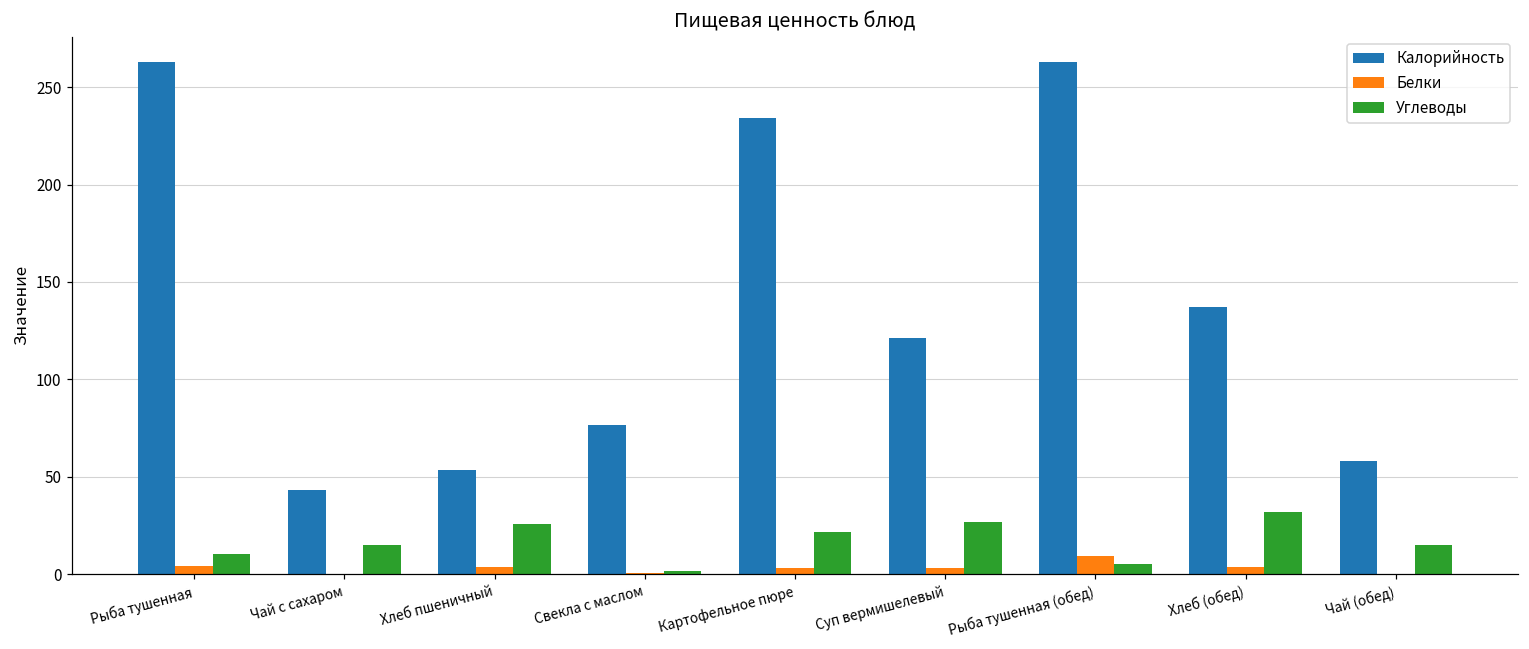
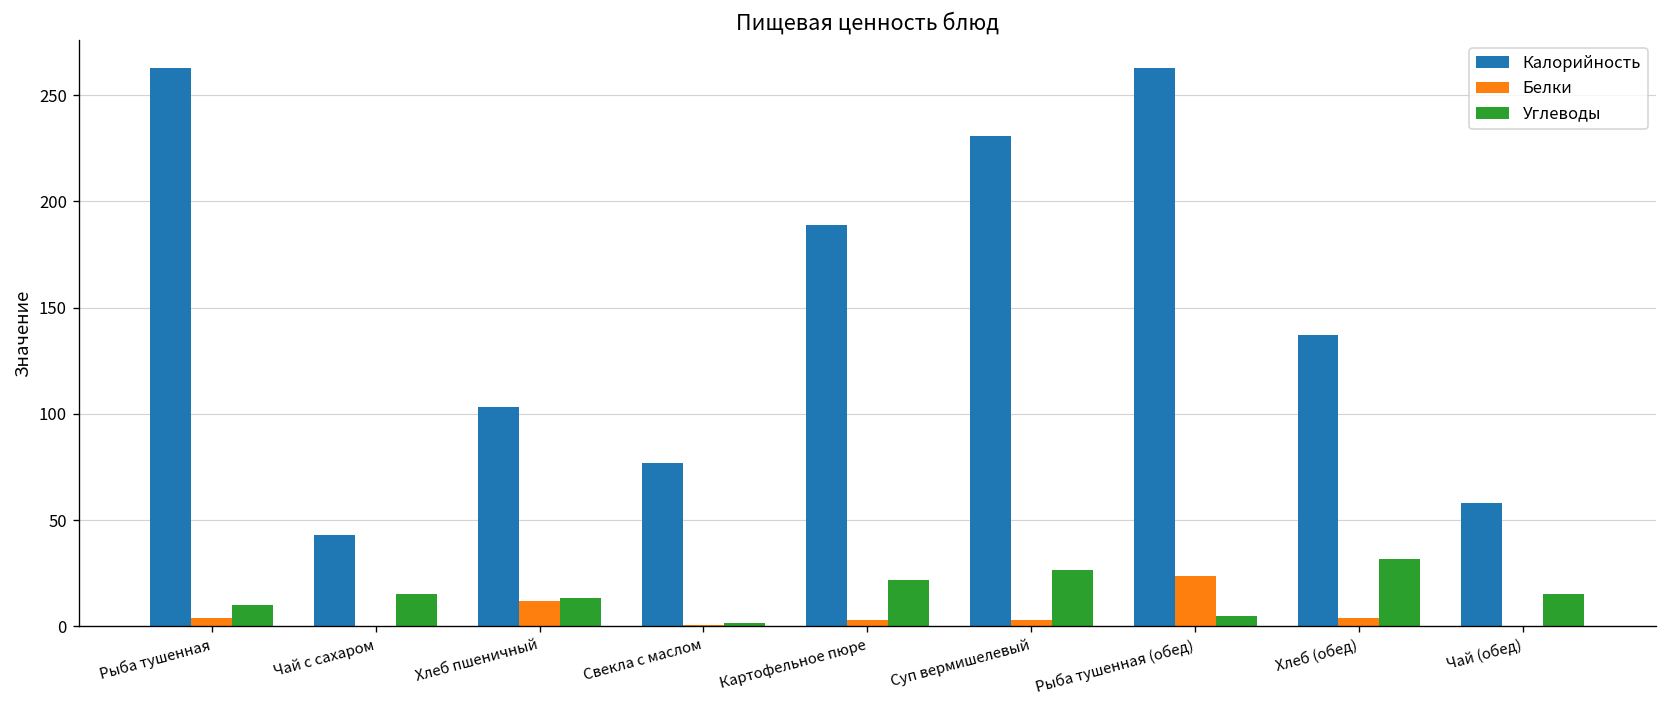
  {
    "Калорийность": {
      "Рыба тушенная": 263,
      "Чай с сахаром": 43,
-     "Хлеб пшеничный": 53,
+     "Хлеб пшеничный": 103,
      "Свекла с маслом": 77,
-     "Картофельное пюре": 234,
-     "Суп вермишелевый": 121,
+     "Картофельное пюре": 189,
+     "Суп вермишелевый": 231,
      "Рыба тушенная (обед)": 263,
      "Хлеб (обед)": 137,
      "Чай (обед)": 58
    },
    "Белки": {
      "Рыба тушенная": 4,
-     "Хлеб пшеничный": 4,
+     "Хлеб пшеничный": 12,
      "Картофельное пюре": 3,
      "Суп вермишелевый": 3,
-     "Рыба тушенная (обед)": 10,
+     "Рыба тушенная (обед)": 24,
      "Хлеб (обед)": 4
    },
    "Углеводы": {
      "Рыба тушенная": 10,
      "Чай с сахаром": 15,
-     "Хлеб пшеничный": 26,
+     "Хлеб пшеничный": 13,
      "Свекла с маслом": 2,
      "Картофельное пюре": 22,
      "Суп вермишелевый": 27,
      "Рыба тушенная (обед)": 5,
      "Хлеб (обед)": 32,
      "Чай (обед)": 15
    }
  }
